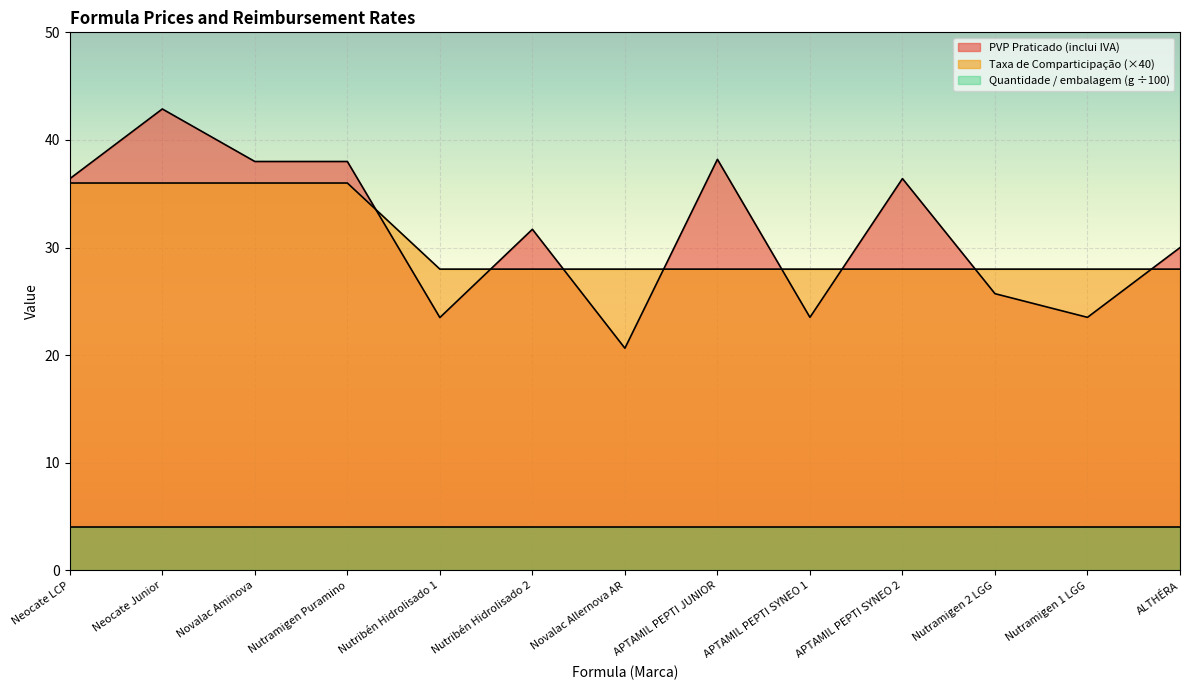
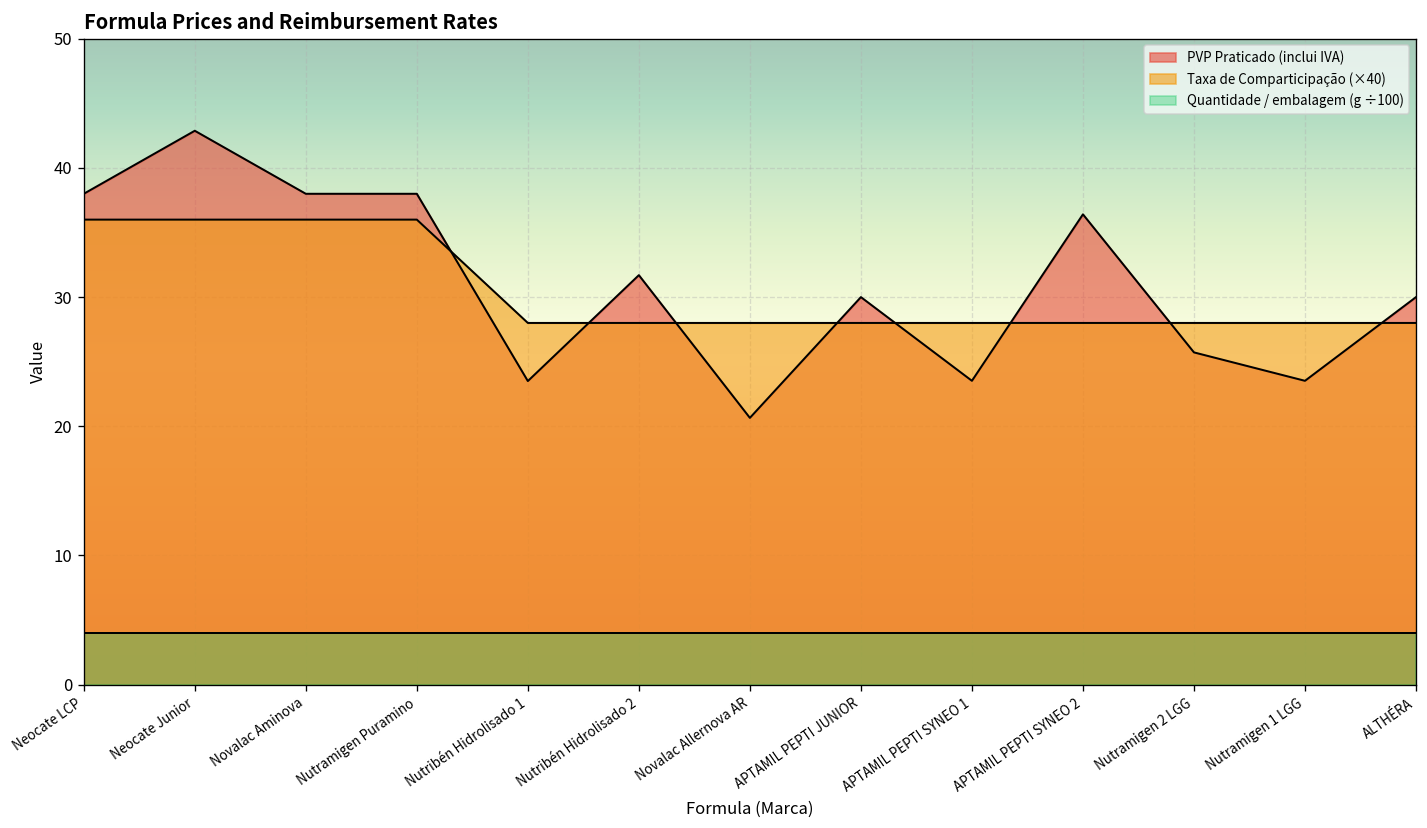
  {
    "PVP Praticado (inclui IVA)": {
-     "Neocate LCP": 36.4,
+     "Neocate LCP": 38.0,
      "Neocate Junior": 42.9,
      "Novalac Aminova": 38.0,
      "Nutramigen Puramino": 38.0,
      "Nutribén Hidrolisado 1": 23.5,
      "Nutribén Hidrolisado 2": 31.7,
      "Novalac Allernova AR": 20.7,
-     "APTAMIL PEPTI JUNIOR": 38.2,
+     "APTAMIL PEPTI JUNIOR": 30.0,
      "APTAMIL PEPTI SYNEO 1": 23.5,
      "APTAMIL PEPTI SYNEO 2": 36.4,
      "Nutramigen 2 LGG": 25.7,
      "Nutramigen 1 LGG": 23.5,
      "ALTHÉRA": 30.0
    },
    "Taxa de Comparticipação (×40)": {
      "Neocate LCP": 36.0,
      "Neocate Junior": 36.0,
      "Novalac Aminova": 36.0,
      "Nutramigen Puramino": 36.0,
      "Nutribén Hidrolisado 1": 28.0,
      "Nutribén Hidrolisado 2": 28.0,
      "Novalac Allernova AR": 28.0,
      "APTAMIL PEPTI JUNIOR": 28.0,
      "APTAMIL PEPTI SYNEO 1": 28.0,
      "APTAMIL PEPTI SYNEO 2": 28.0,
      "Nutramigen 2 LGG": 28.0,
      "Nutramigen 1 LGG": 28.0,
      "ALTHÉRA": 28.0
    },
    "Quantidade / embalagem (g ÷100)": {
      "Neocate LCP": 4.0,
      "Neocate Junior": 4.0,
      "Novalac Aminova": 4.0,
      "Nutramigen Puramino": 4.0,
      "Nutribén Hidrolisado 1": 4.0,
      "Nutribén Hidrolisado 2": 4.0,
      "Novalac Allernova AR": 4.0,
      "APTAMIL PEPTI JUNIOR": 4.0,
      "APTAMIL PEPTI SYNEO 1": 4.0,
      "APTAMIL PEPTI SYNEO 2": 4.0,
      "Nutramigen 2 LGG": 4.0,
      "Nutramigen 1 LGG": 4.0,
      "ALTHÉRA": 4.0
    }
  }
